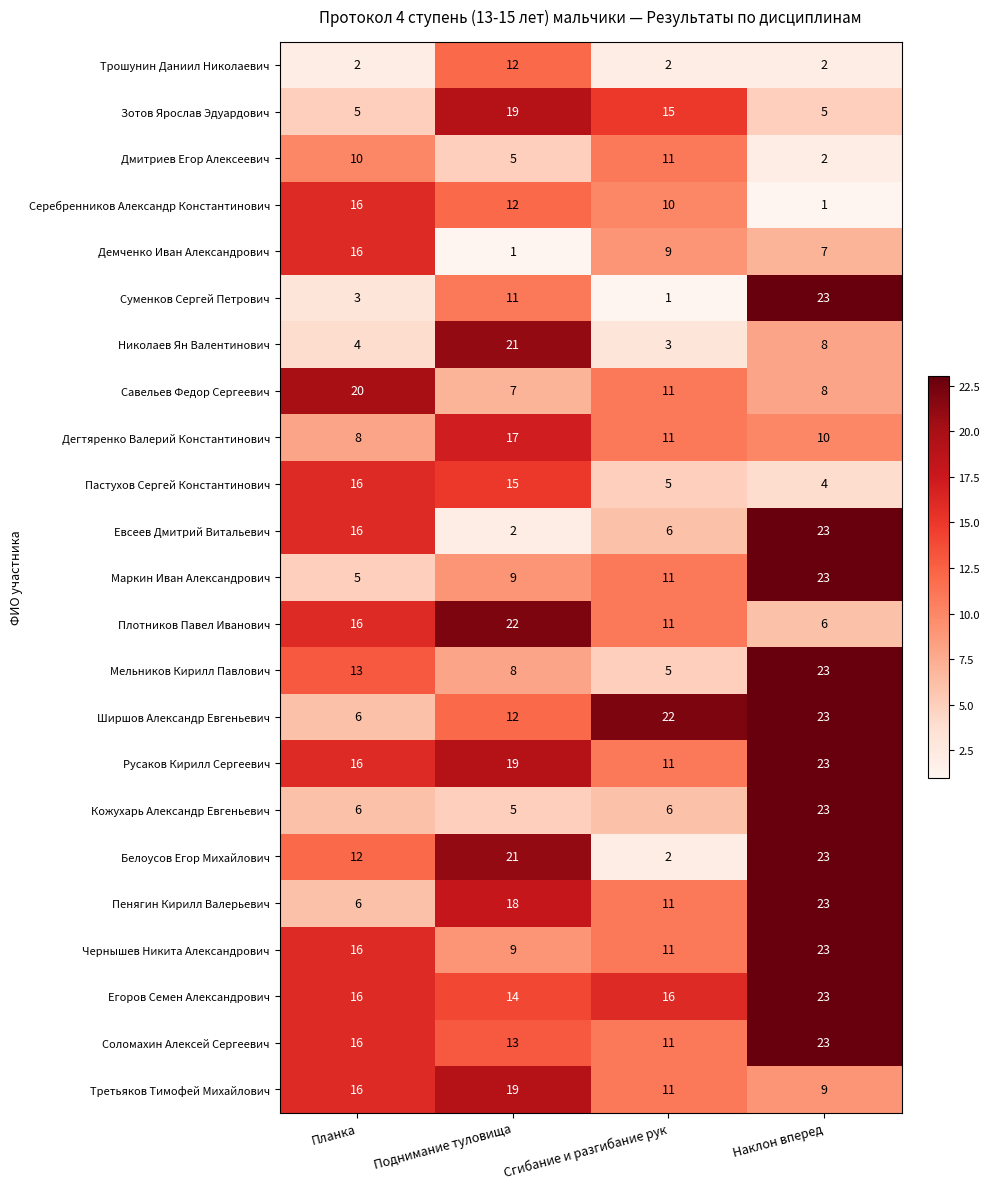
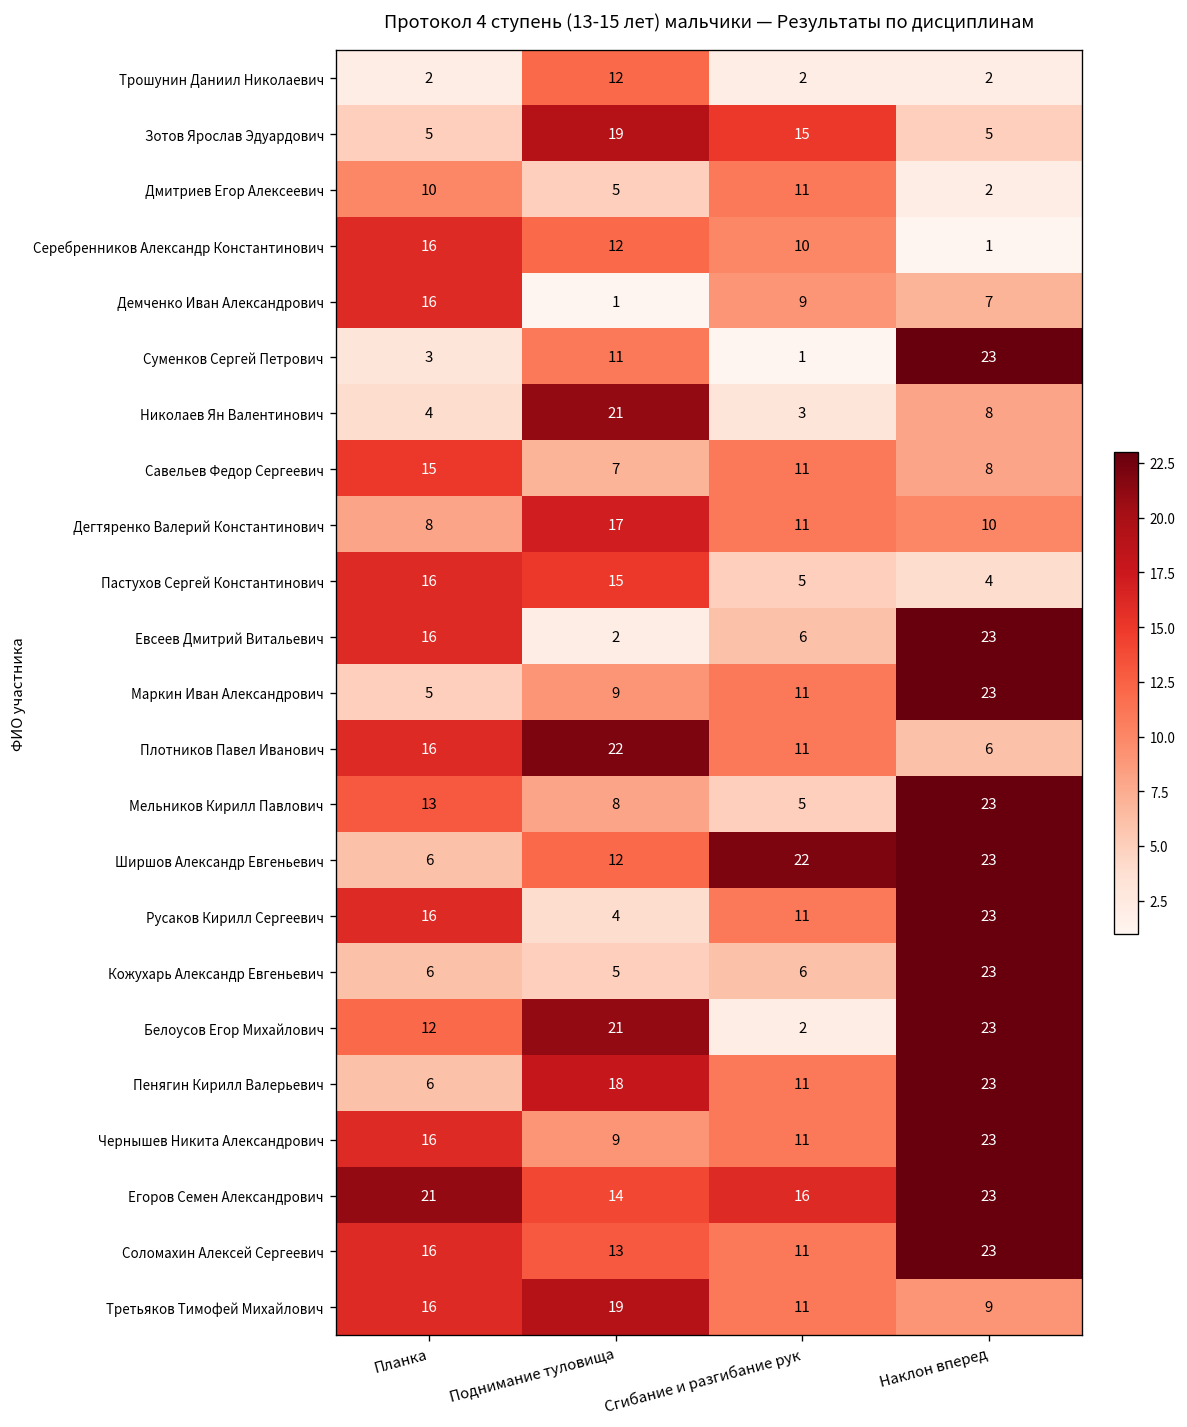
  {
    "Трошунин Даниил Николаевич": {
      "Планка": 2,
      "Поднимание туловища": 12,
      "Сгибание и разгибание рук": 2,
      "Наклон вперед": 2
    },
    "Зотов Ярослав Эдуардович": {
      "Планка": 5,
      "Поднимание туловища": 19,
      "Сгибание и разгибание рук": 15,
      "Наклон вперед": 5
    },
    "Дмитриев Егор Алексеевич": {
      "Планка": 10,
      "Поднимание туловища": 5,
      "Сгибание и разгибание рук": 11,
      "Наклон вперед": 2
    },
    "Серебренников Александр Константинович": {
      "Планка": 16,
      "Поднимание туловища": 12,
      "Сгибание и разгибание рук": 10,
      "Наклон вперед": 1
    },
    "Демченко Иван Александрович": {
      "Планка": 16,
      "Поднимание туловища": 1,
      "Сгибание и разгибание рук": 9,
      "Наклон вперед": 7
    },
    "Суменков Сергей Петрович": {
      "Планка": 3,
      "Поднимание туловища": 11,
      "Сгибание и разгибание рук": 1,
      "Наклон вперед": 23
    },
    "Николаев Ян Валентинович": {
      "Планка": 4,
      "Поднимание туловища": 21,
      "Сгибание и разгибание рук": 3,
      "Наклон вперед": 8
    },
    "Савельев Федор Сергеевич": {
-     "Планка": 20,
+     "Планка": 15,
      "Поднимание туловища": 7,
      "Сгибание и разгибание рук": 11,
      "Наклон вперед": 8
    },
    "Дегтяренко Валерий Константинович": {
      "Планка": 8,
      "Поднимание туловища": 17,
      "Сгибание и разгибание рук": 11,
      "Наклон вперед": 10
    },
    "Пастухов Сергей Константинович": {
      "Планка": 16,
      "Поднимание туловища": 15,
      "Сгибание и разгибание рук": 5,
      "Наклон вперед": 4
    },
    "Евсеев Дмитрий Витальевич": {
      "Планка": 16,
      "Поднимание туловища": 2,
      "Сгибание и разгибание рук": 6,
      "Наклон вперед": 23
    },
    "Маркин Иван Александрович": {
      "Планка": 5,
      "Поднимание туловища": 9,
      "Сгибание и разгибание рук": 11,
      "Наклон вперед": 23
    },
    "Плотников Павел Иванович": {
      "Планка": 16,
      "Поднимание туловища": 22,
      "Сгибание и разгибание рук": 11,
      "Наклон вперед": 6
    },
    "Мельников Кирилл Павлович": {
      "Планка": 13,
      "Поднимание туловища": 8,
      "Сгибание и разгибание рук": 5,
      "Наклон вперед": 23
    },
    "Ширшов Александр Евгеньевич": {
      "Планка": 6,
      "Поднимание туловища": 12,
      "Сгибание и разгибание рук": 22,
      "Наклон вперед": 23
    },
    "Русаков Кирилл Сергеевич": {
      "Планка": 16,
-     "Поднимание туловища": 19,
+     "Поднимание туловища": 4,
      "Сгибание и разгибание рук": 11,
      "Наклон вперед": 23
    },
    "Кожухарь Александр Евгеньевич": {
      "Планка": 6,
      "Поднимание туловища": 5,
      "Сгибание и разгибание рук": 6,
      "Наклон вперед": 23
    },
    "Белоусов Егор Михайлович": {
      "Планка": 12,
      "Поднимание туловища": 21,
      "Сгибание и разгибание рук": 2,
      "Наклон вперед": 23
    },
    "Пенягин Кирилл Валерьевич": {
      "Планка": 6,
      "Поднимание туловища": 18,
      "Сгибание и разгибание рук": 11,
      "Наклон вперед": 23
    },
    "Чернышев Никита Александрович": {
      "Планка": 16,
      "Поднимание туловища": 9,
      "Сгибание и разгибание рук": 11,
      "Наклон вперед": 23
    },
    "Егоров Семен Александрович": {
-     "Планка": 16,
+     "Планка": 21,
      "Поднимание туловища": 14,
      "Сгибание и разгибание рук": 16,
      "Наклон вперед": 23
    },
    "Соломахин Алексей Сергеевич": {
      "Планка": 16,
      "Поднимание туловища": 13,
      "Сгибание и разгибание рук": 11,
      "Наклон вперед": 23
    },
    "Третьяков Тимофей Михайлович": {
      "Планка": 16,
      "Поднимание туловища": 19,
      "Сгибание и разгибание рук": 11,
      "Наклон вперед": 9
    }
  }
